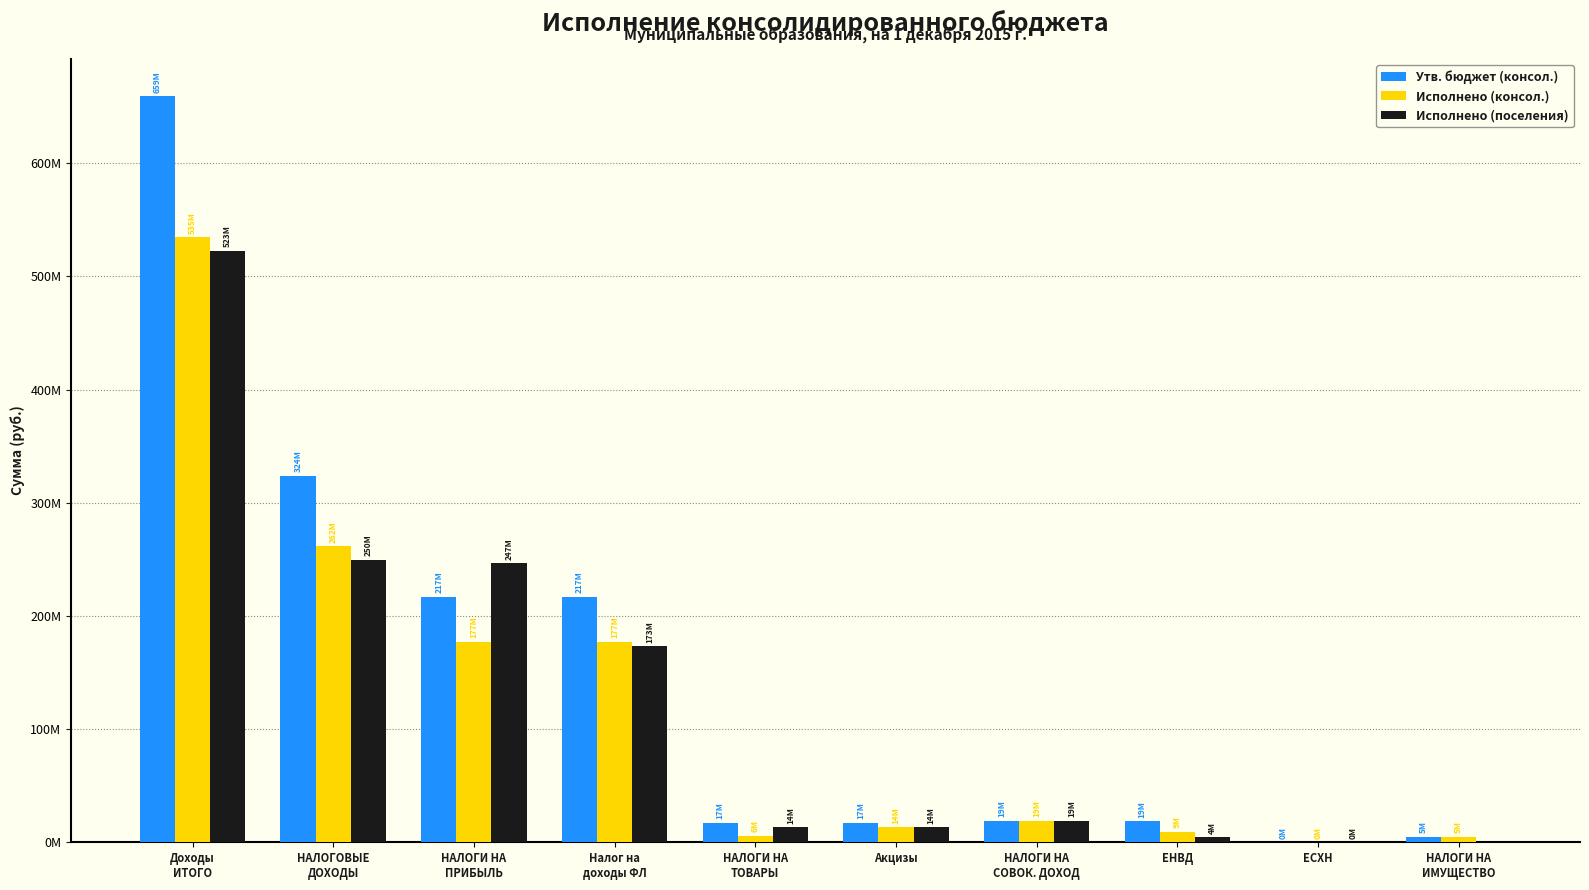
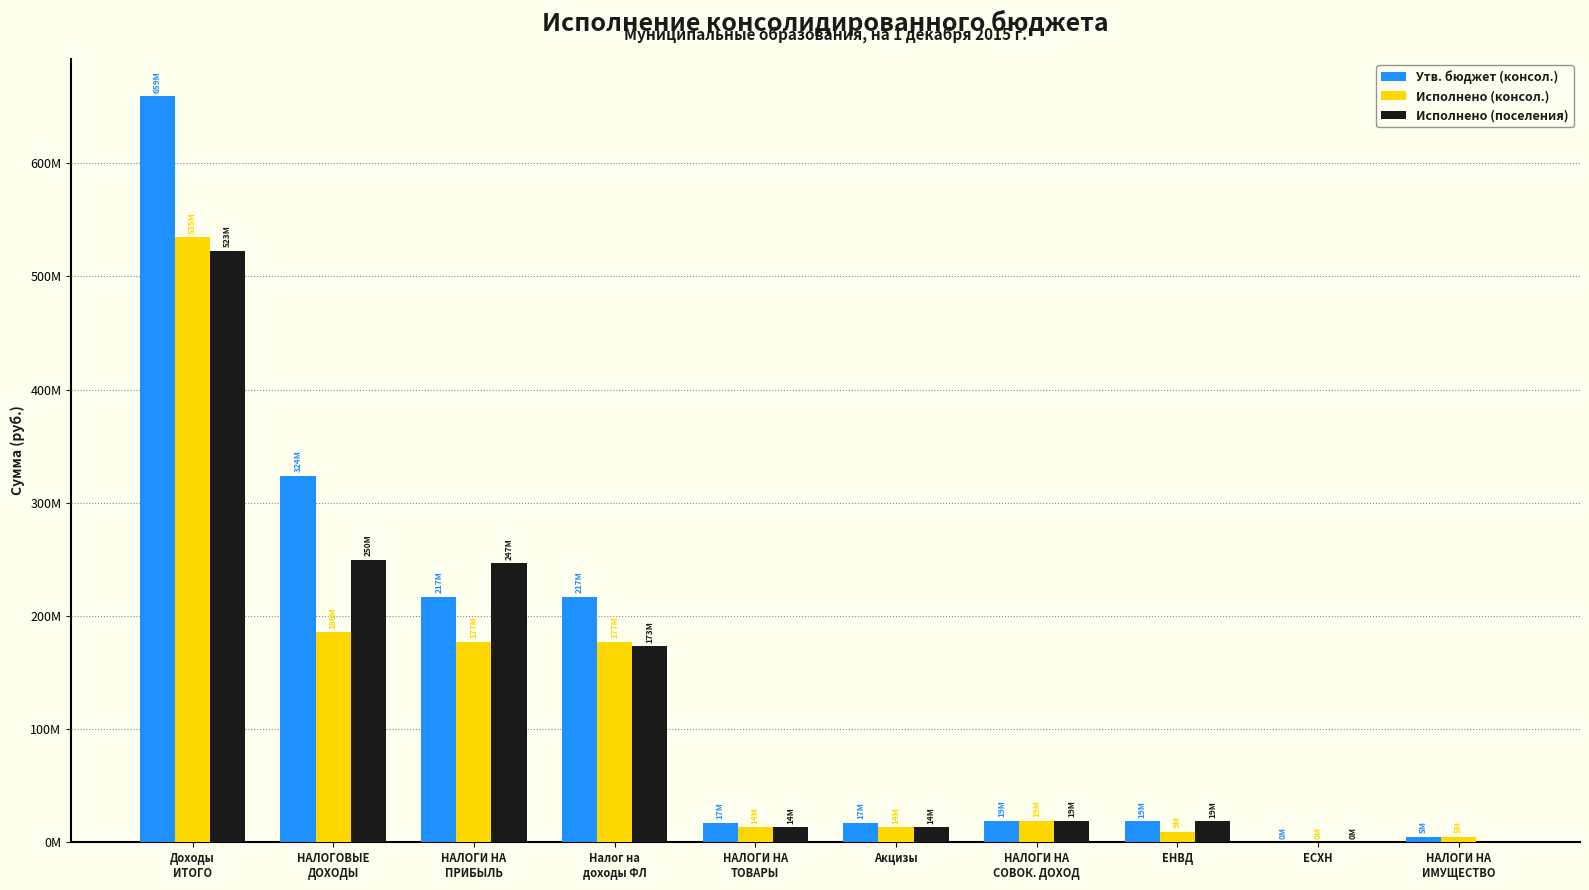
  {
    "Утв. бюджет (консол.)": {
      "Доходы ИТОГО": "659M",
      "НАЛОГОВЫЕ ДОХОДЫ": "324M",
      "НАЛОГИ НА ПРИБЫЛЬ": "217M",
      "Налог на доходы ФЛ": "217M",
      "НАЛОГИ НА ТОВАРЫ": "17M",
      "Акцизы": "17M",
      "НАЛОГИ НА СОВОК. ДОХОД": "19M",
      "ЕНВД": "19M",
      "НАЛОГИ НА ИМУЩЕСТВО": "5M"
    },
    "Исполнено (консол.)": {
      "Доходы ИТОГО": "535M",
-     "НАЛОГОВЫЕ ДОХОДЫ": "262M",
+     "НАЛОГОВЫЕ ДОХОДЫ": "186M",
      "НАЛОГИ НА ПРИБЫЛЬ": "177M",
      "Налог на доходы ФЛ": "177M",
-     "НАЛОГИ НА ТОВАРЫ": "6M",
+     "НАЛОГИ НА ТОВАРЫ": "14M",
      "Акцизы": "14M",
      "НАЛОГИ НА СОВОК. ДОХОД": "19M",
      "ЕНВД": "9M",
      "НАЛОГИ НА ИМУЩЕСТВО": "5M"
    },
    "Исполнено (поселения)": {
      "Доходы ИТОГО": "523M",
      "НАЛОГОВЫЕ ДОХОДЫ": "250M",
      "НАЛОГИ НА ПРИБЫЛЬ": "247M",
      "Налог на доходы ФЛ": "173M",
      "НАЛОГИ НА ТОВАРЫ": "14M",
      "Акцизы": "14M",
      "НАЛОГИ НА СОВОК. ДОХОД": "19M",
-     "ЕНВД": "4M"
+     "ЕНВД": "19M"
    }
  }
